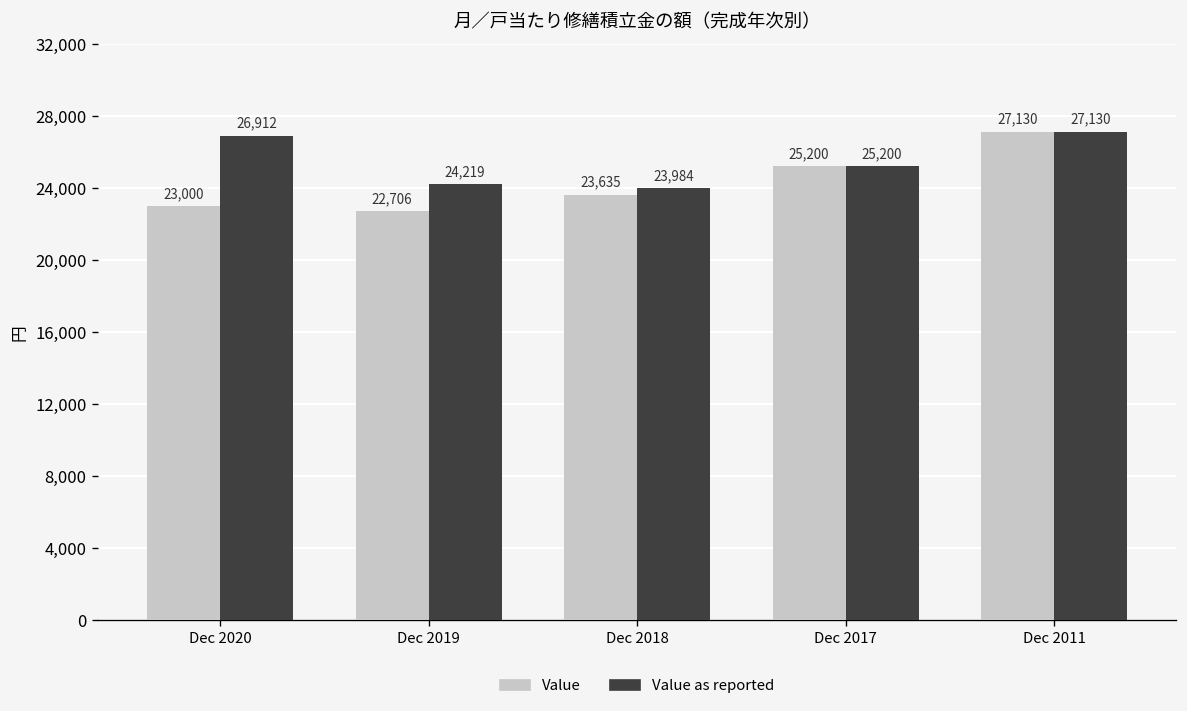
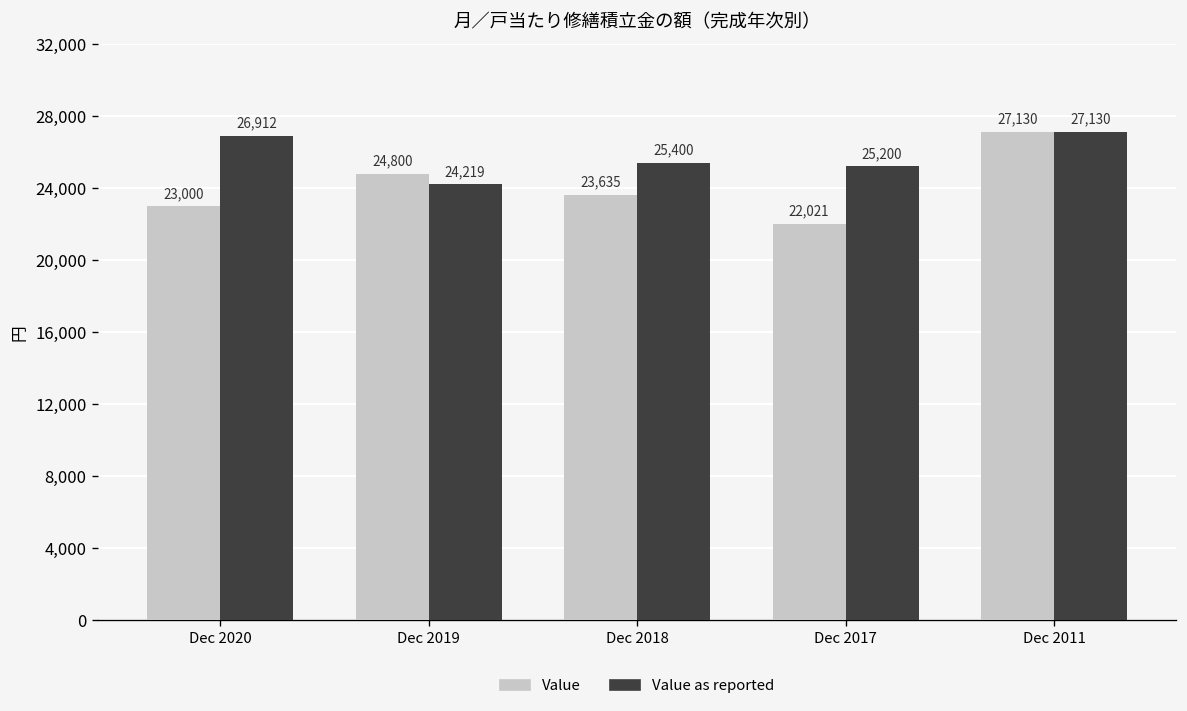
  {
    "Value": {
      "Dec 2020": "23,000",
-     "Dec 2019": "22,706",
+     "Dec 2019": "24,800",
      "Dec 2018": "23,635",
-     "Dec 2017": "25,200",
+     "Dec 2017": "22,021",
      "Dec 2011": "27,130"
    },
    "Value as reported": {
      "Dec 2020": "26,912",
      "Dec 2019": "24,219",
-     "Dec 2018": "23,984",
+     "Dec 2018": "25,400",
      "Dec 2017": "25,200",
      "Dec 2011": "27,130"
    }
  }
